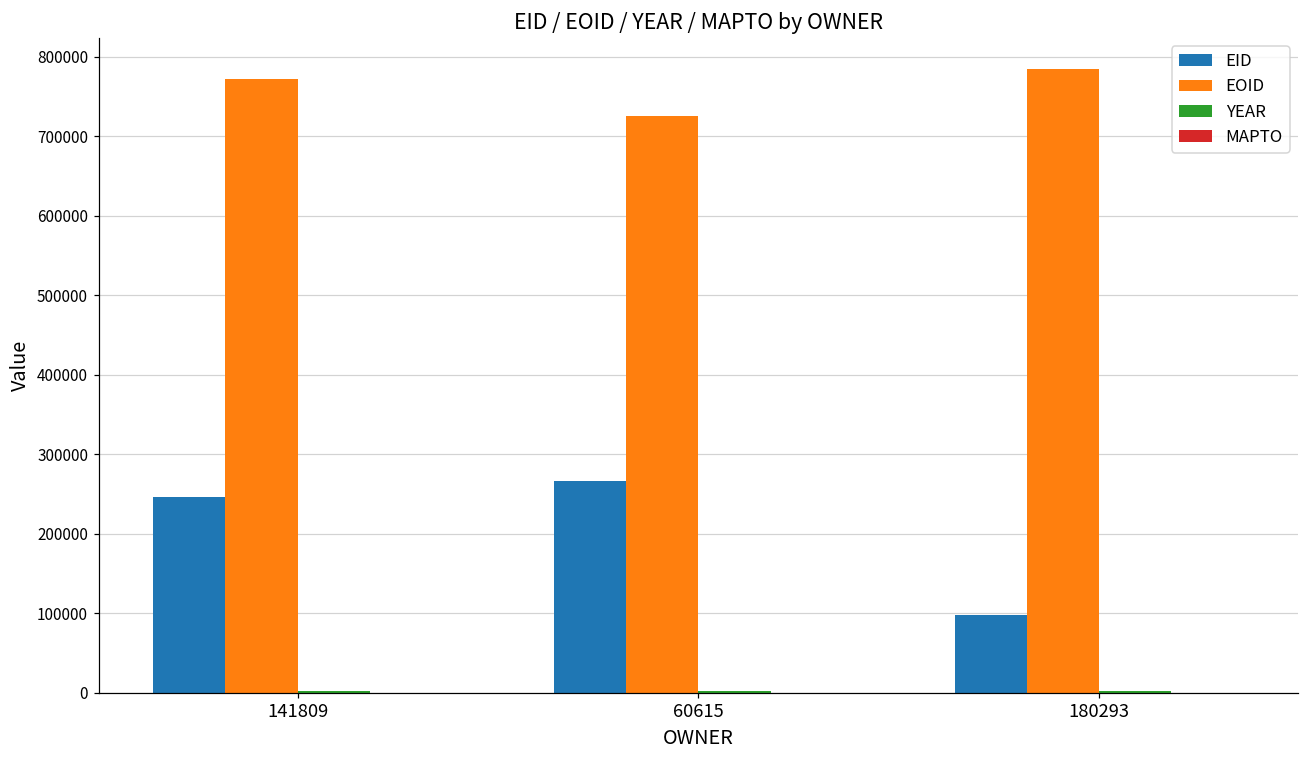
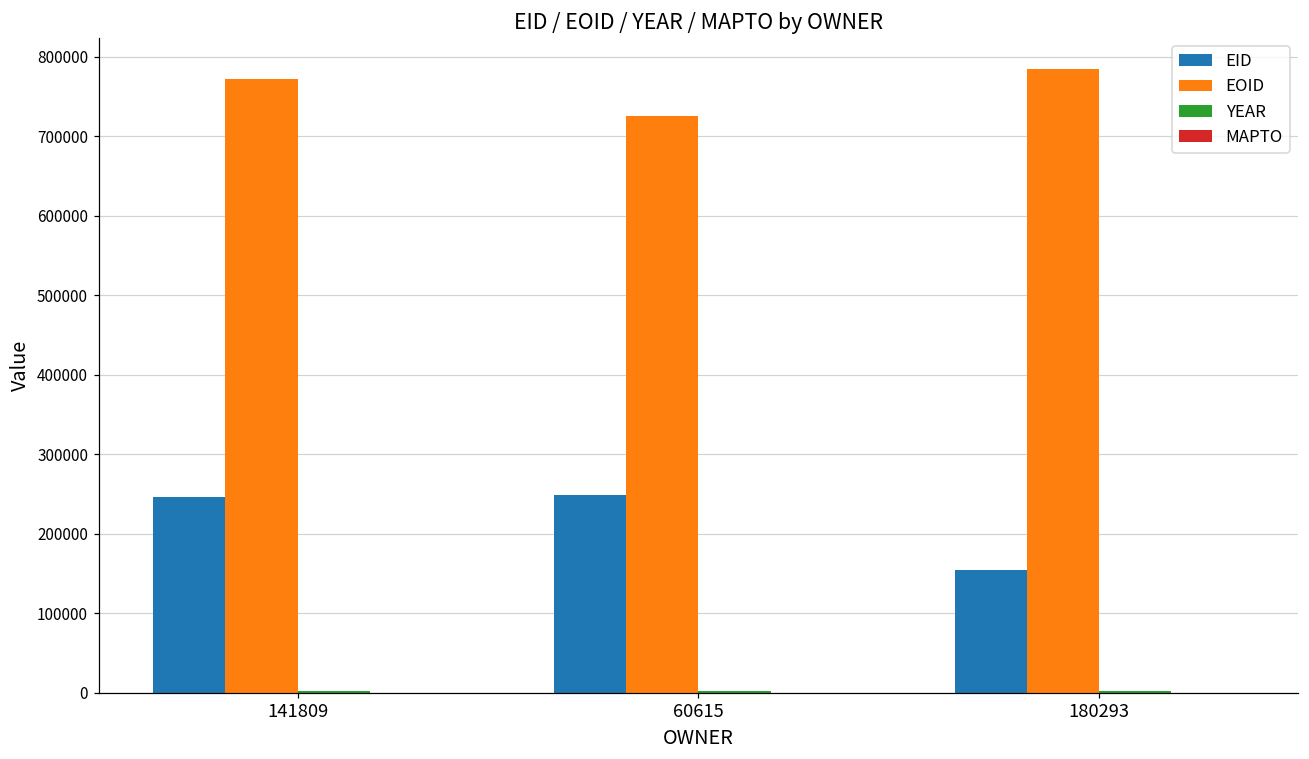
  {
    "EID": {
      "141809": 250000,
-     "60615": 270000,
-     "180293": 100000
+     "60615": 250000,
+     "180293": 150000
    },
    "EOID": {
      "141809": 770000,
      "60615": 730000,
      "180293": 780000
    },
    "MAPTO": {
      "141809": 0,
      "60615": 0,
      "180293": 0
    }
  }
